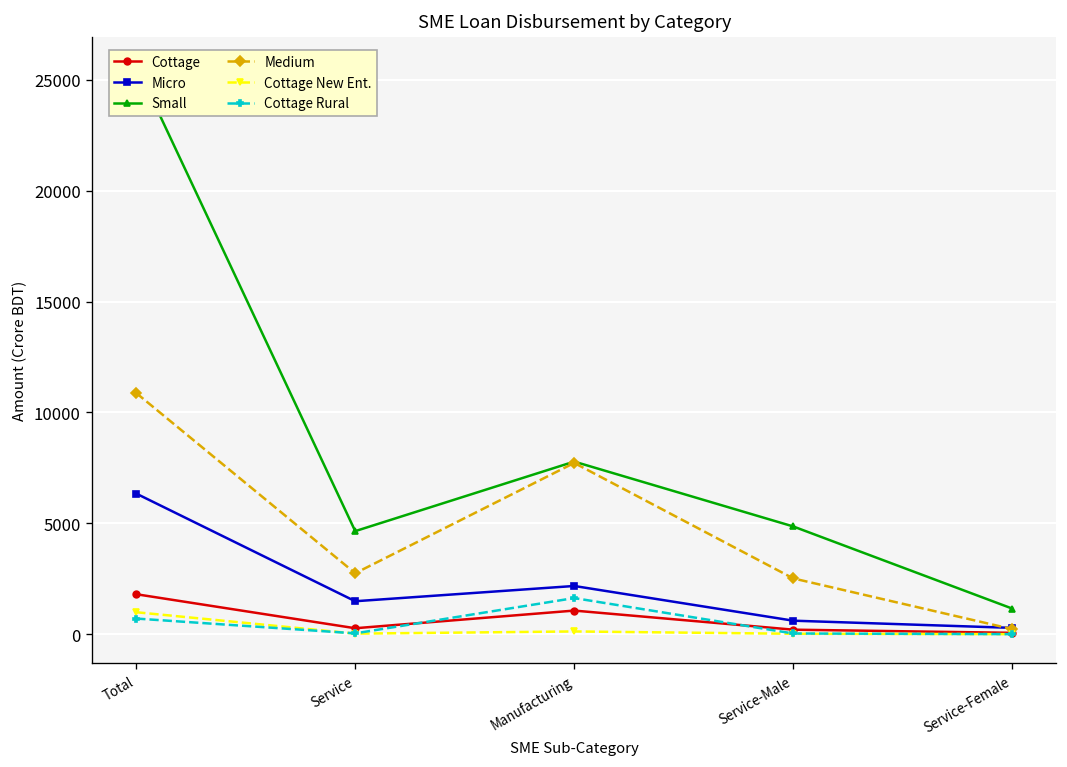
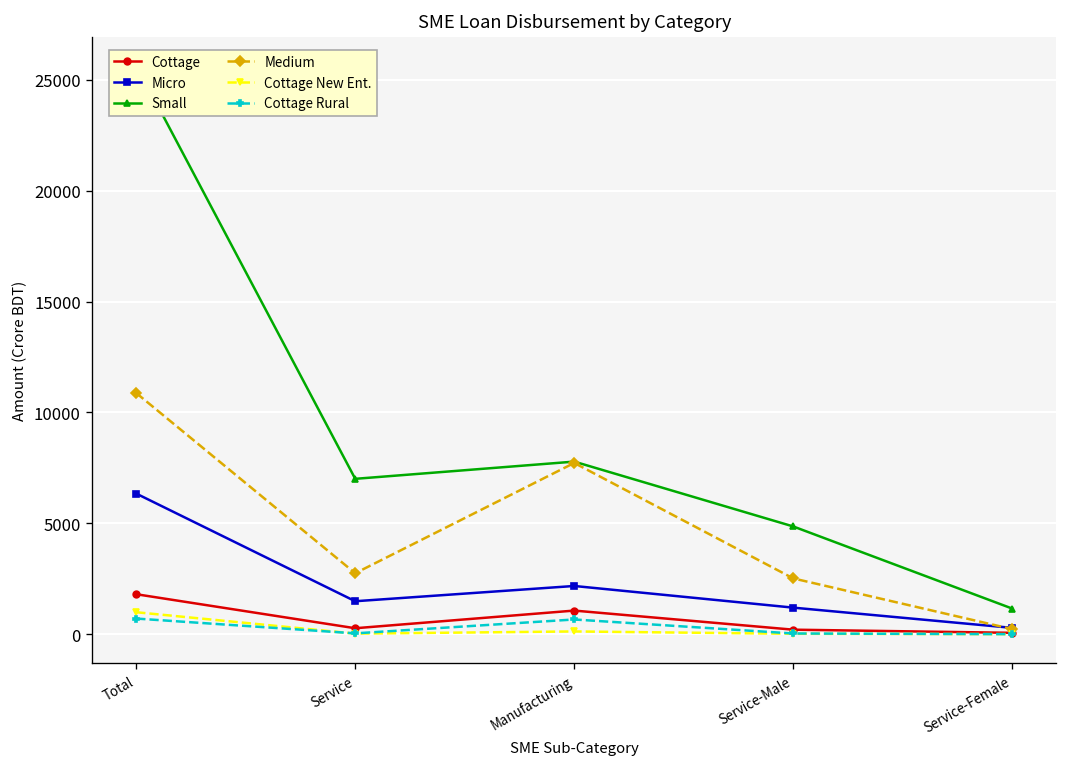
  {
    "Cottage": {
      "Total": 1800,
      "Service": 300,
      "Manufacturing": 1100,
      "Service-Male": 200
    },
    "Micro": {
      "Total": 6300,
      "Service": 1500,
      "Manufacturing": 2200,
-     "Service-Male": 600
+     "Service-Male": 1200
    },
    "Small": {
-     "Service": 4600,
+     "Service": 7000,
      "Service-Male": 4900,
      "Service-Female": 1200
    },
    "Medium": {
      "Total": 10900,
      "Service": 2800,
      "Service-Male": 2500
    },
    "Cottage New Ent.": {
      "Total": 1000,
      "Manufacturing": 100
    },
    "Cottage Rural": {
      "Total": 700,
-     "Manufacturing": 1600
+     "Manufacturing": 700
    }
  }
